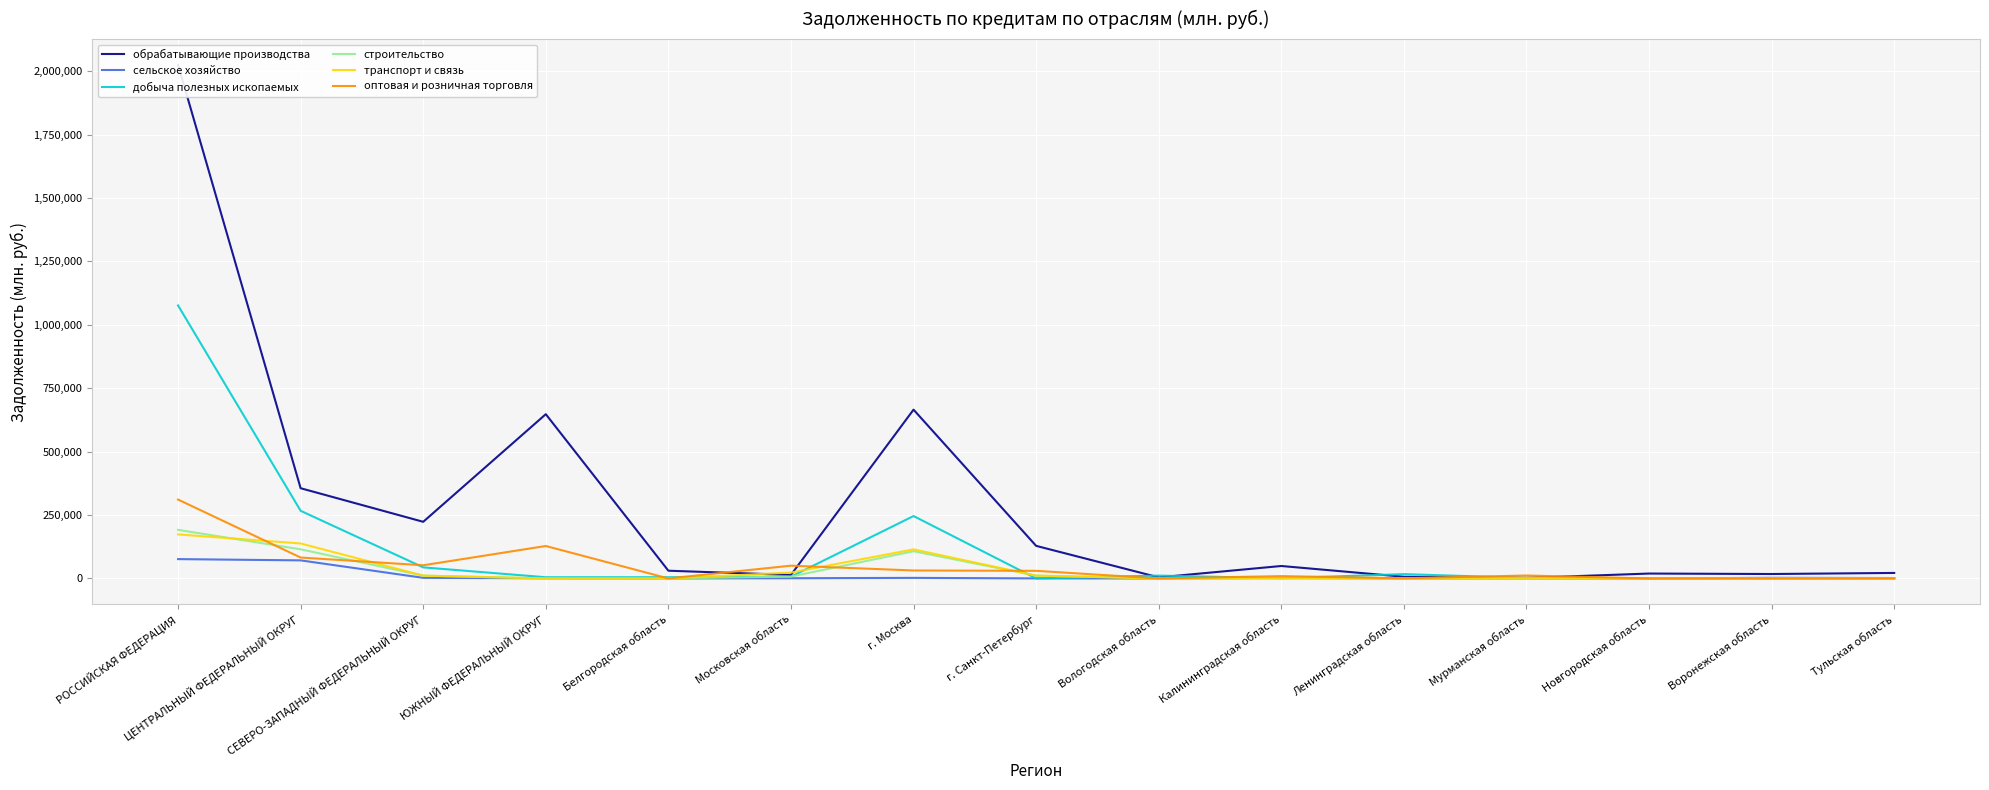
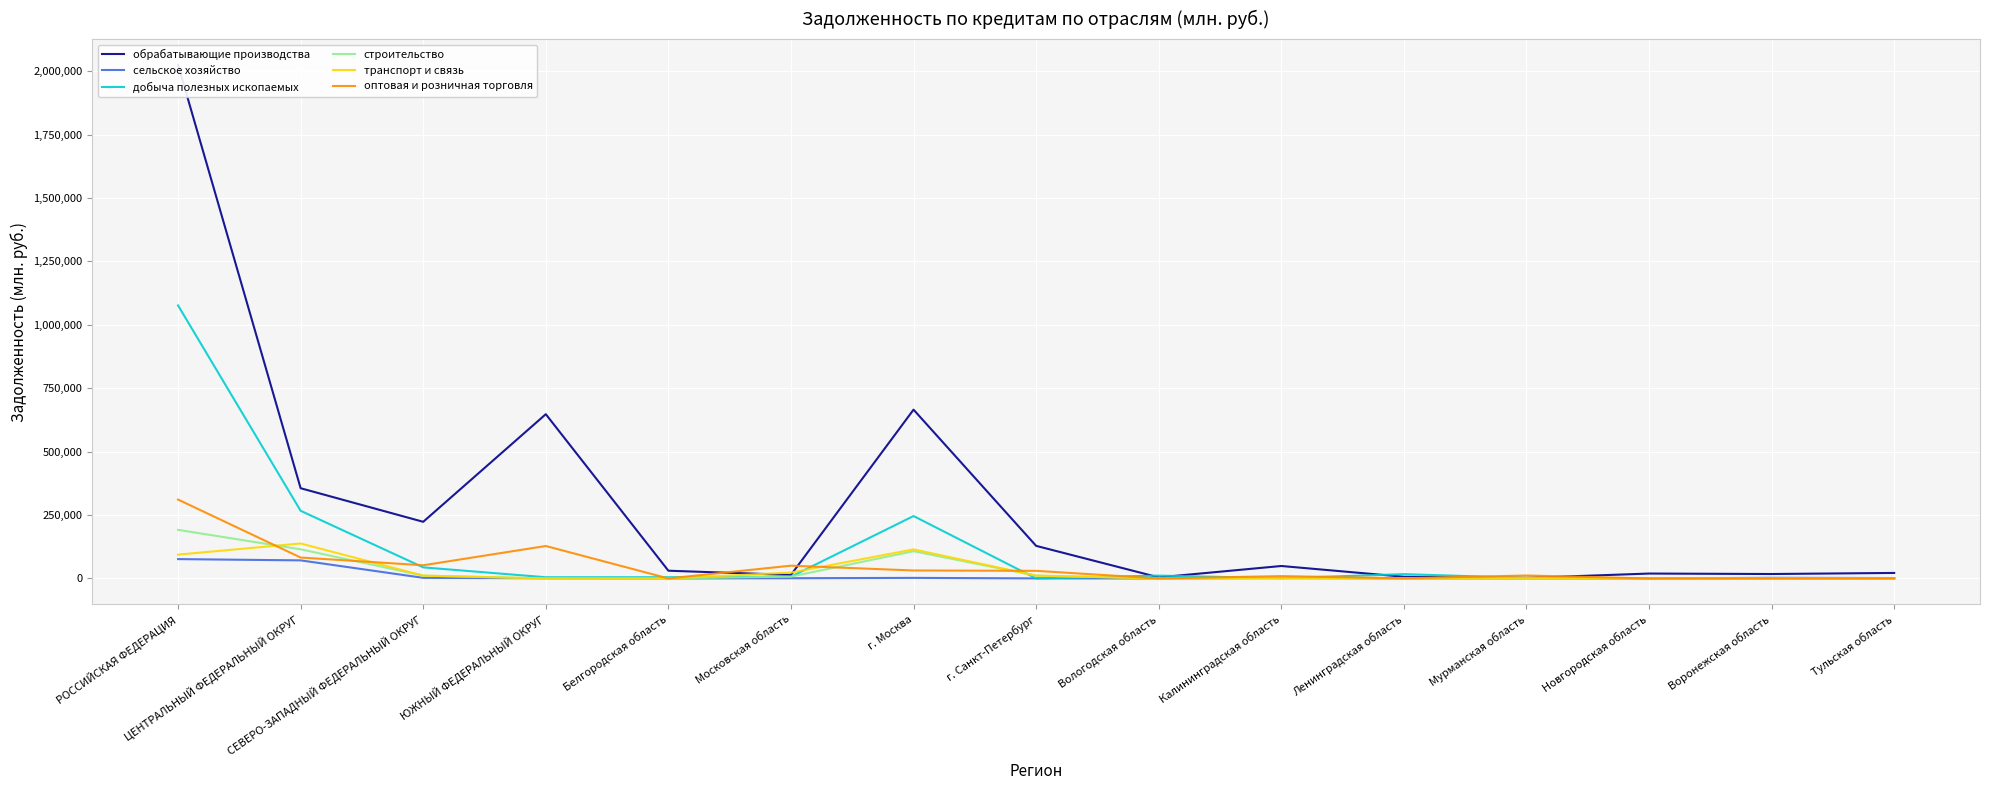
  {
    "обрабатывающие производства": {
      "ЦЕНТРАЛЬНЫЙ ФЕДЕРАЛЬНЫЙ ОКРУГ": "360,000",
      "СЕВЕРО-ЗАПАДНЫЙ ФЕДЕРАЛЬНЫЙ ОКРУГ": "220,000",
      "ЮЖНЫЙ ФЕДЕРАЛЬНЫЙ ОКРУГ": "650,000",
      "Белгородская область": "30,000",
      "г. Москва": "670,000",
      "г. Санкт-Петербург": "130,000",
      "Калининградская область": "50,000",
      "Новгородская область": "20,000",
      "Воронежская область": "20,000",
      "Тульская область": "20,000"
    },
    "сельское хозяйство": {
      "РОССИЙСКАЯ ФЕДЕРАЦИЯ": "80,000",
      "ЦЕНТРАЛЬНЫЙ ФЕДЕРАЛЬНЫЙ ОКРУГ": "70,000",
      "г. Москва": "0"
    },
    "добыча полезных ископаемых": {
      "РОССИЙСКАЯ ФЕДЕРАЦИЯ": "1,080,000",
      "ЦЕНТРАЛЬНЫЙ ФЕДЕРАЛЬНЫЙ ОКРУГ": "270,000",
      "г. Москва": "250,000",
      "Ленинградская область": "20,000"
    },
    "строительство": {
      "РОССИЙСКАЯ ФЕДЕРАЦИЯ": "190,000",
      "ЦЕНТРАЛЬНЫЙ ФЕДЕРАЛЬНЫЙ ОКРУГ": "110,000"
    },
    "транспорт и связь": {
-     "РОССИЙСКАЯ ФЕДЕРАЦИЯ": "170,000",
+     "РОССИЙСКАЯ ФЕДЕРАЦИЯ": "90,000",
      "ЦЕНТРАЛЬНЫЙ ФЕДЕРАЛЬНЫЙ ОКРУГ": "140,000"
    },
    "оптовая и розничная торговля": {
      "РОССИЙСКАЯ ФЕДЕРАЦИЯ": "310,000",
      "ЦЕНТРАЛЬНЫЙ ФЕДЕРАЛЬНЫЙ ОКРУГ": "80,000",
      "ЮЖНЫЙ ФЕДЕРАЛЬНЫЙ ОКРУГ": "130,000",
      "Московская область": "50,000",
      "г. Москва": "30,000",
      "г. Санкт-Петербург": "30,000"
    }
  }
